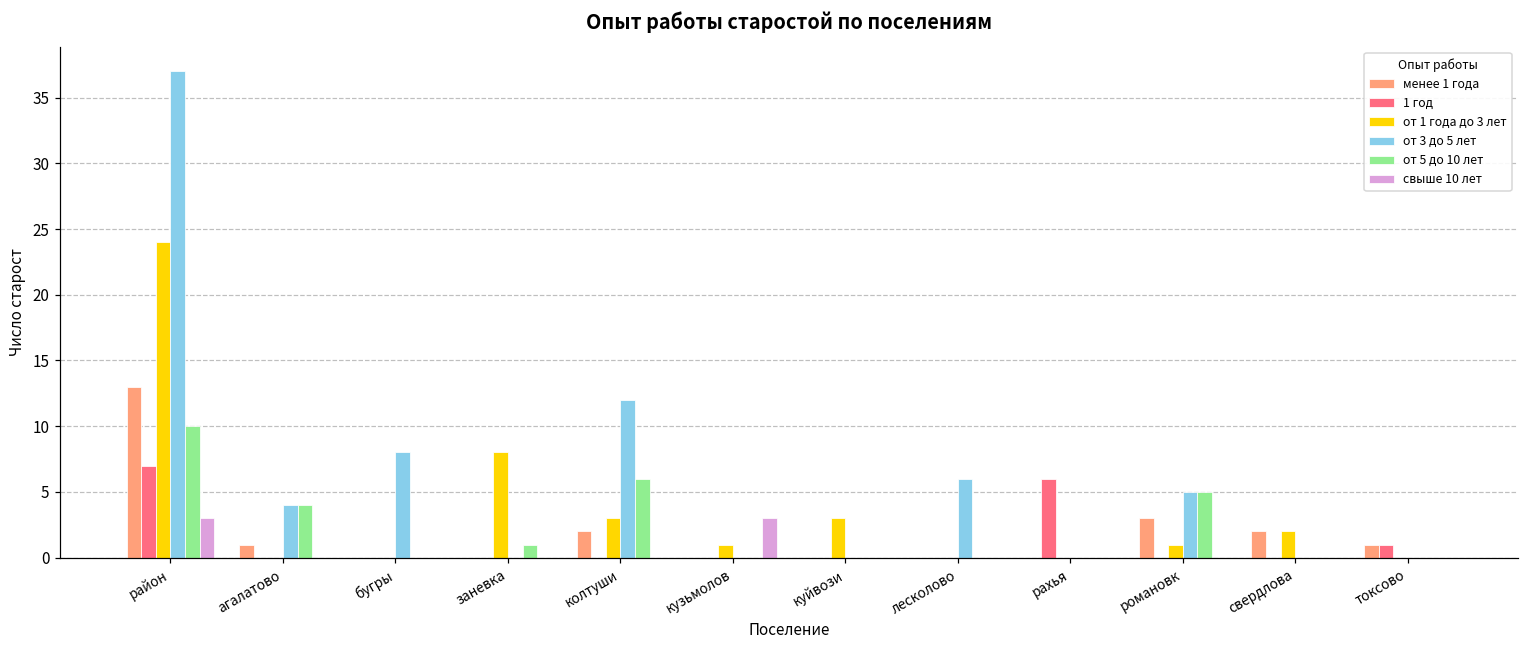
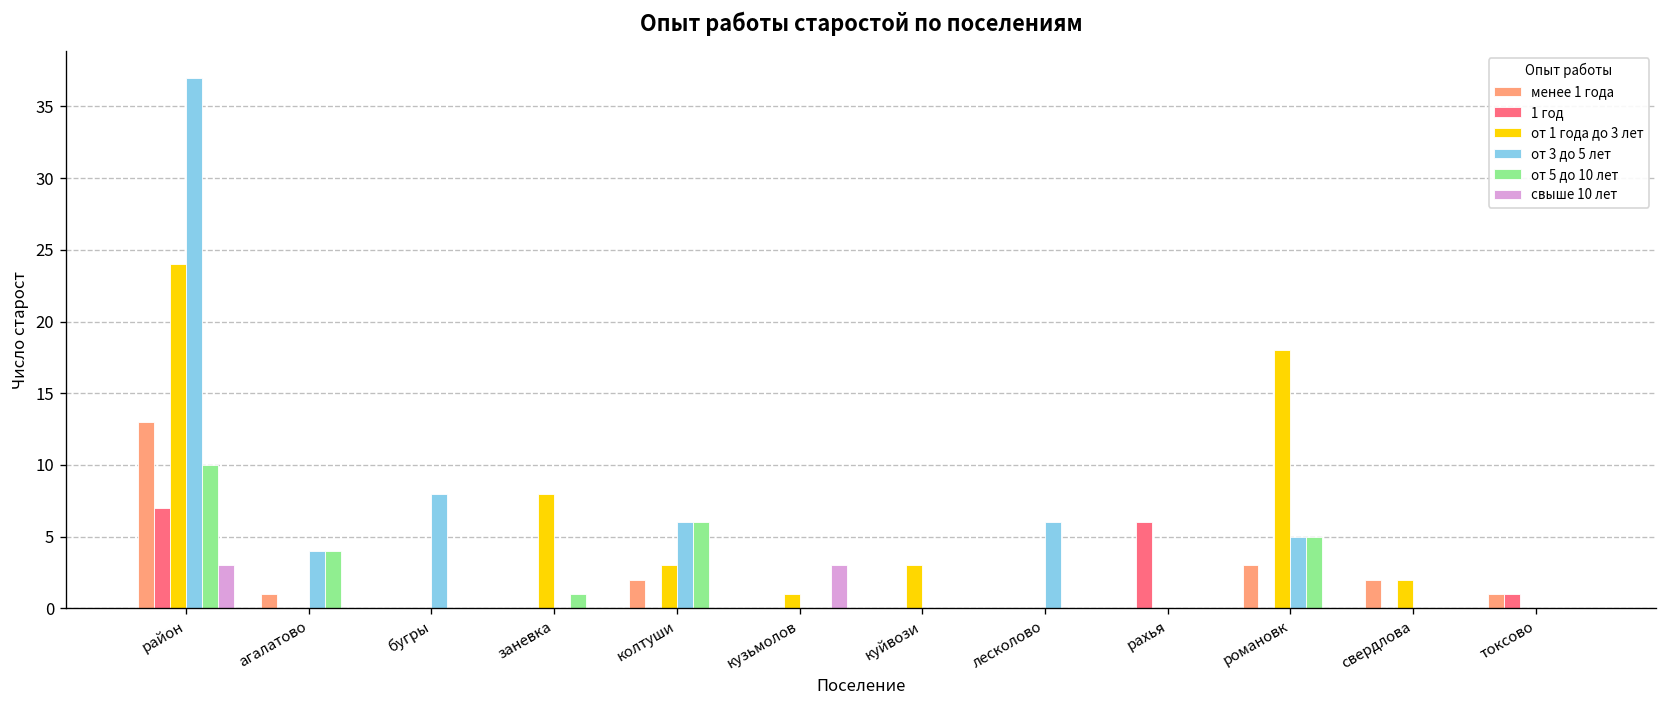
  {
    "от 1 года до 3 лет": {
      "район": 24,
      "агалатово": 0,
      "бугры": 0,
      "заневка": 8,
      "колтуши": 3,
      "кузьмолов": 1,
      "куйвози": 3,
      "лесколово": 0,
      "рахья": 0,
-     "романовк": 1,
+     "романовк": 18,
      "свердлова": 2,
      "токсово": 0
    },
    "от 3 до 5 лет": {
      "район": 37,
      "агалатово": 4,
      "бугры": 8,
      "заневка": 0,
-     "колтуши": 12,
+     "колтуши": 6,
      "кузьмолов": 0,
      "куйвози": 0,
      "лесколово": 6,
      "рахья": 0,
      "романовк": 5,
      "свердлова": 0,
      "токсово": 0
    },
    "от 5 до 10 лет": {
      "район": 10,
      "агалатово": 4,
      "бугры": 0,
      "заневка": 1,
      "колтуши": 6,
      "кузьмолов": 0,
      "куйвози": 0,
      "лесколово": 0,
      "рахья": 0,
      "романовк": 5,
      "свердлова": 0,
      "токсово": 0
    },
    "свыше 10 лет": {
      "район": 3,
      "агалатово": 0,
      "бугры": 0,
      "заневка": 0,
      "колтуши": 0,
      "кузьмолов": 3,
      "куйвози": 0,
      "лесколово": 0,
      "рахья": 0,
      "романовк": 0,
      "свердлова": 0,
      "токсово": 0
    }
  }
